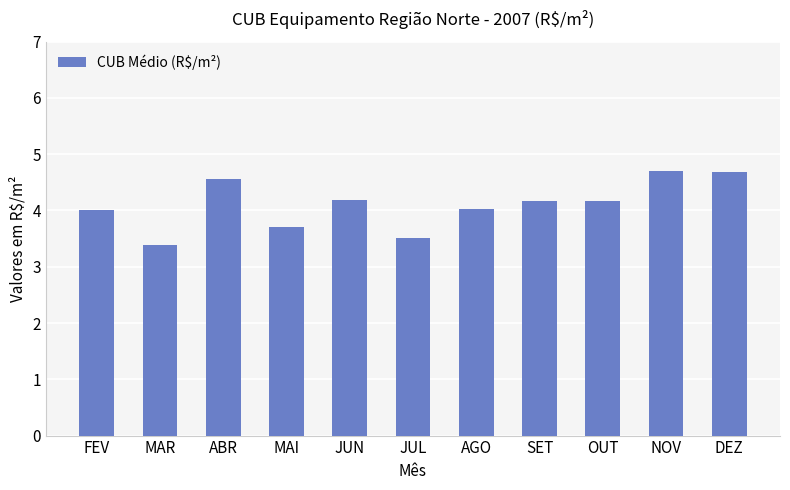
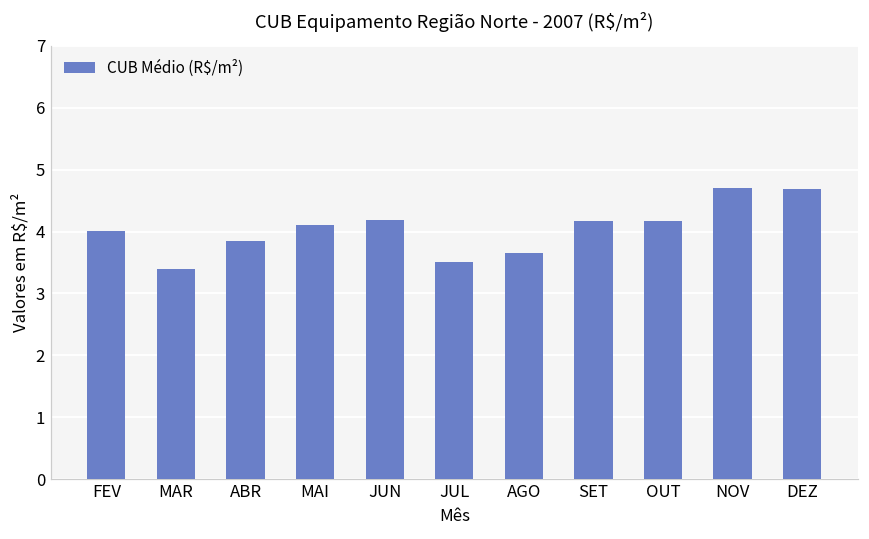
  {
    "FEV": 4.0,
    "MAR": 3.4,
-   "ABR": 4.6,
-   "MAI": 3.7,
+   "ABR": 3.8,
+   "MAI": 4.1,
    "JUN": 4.2,
    "JUL": 3.5,
-   "AGO": 4.0,
+   "AGO": 3.7,
    "SET": 4.2,
    "OUT": 4.2,
    "NOV": 4.7,
    "DEZ": 4.7
  }
